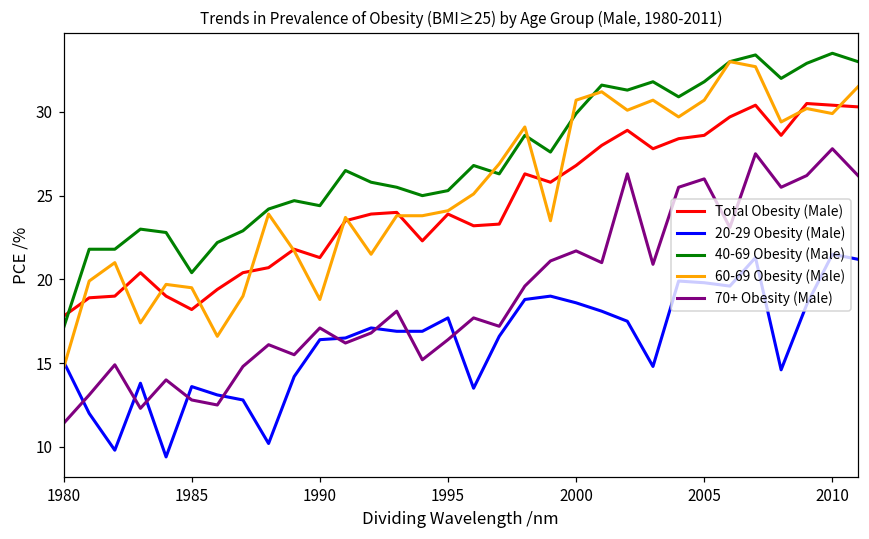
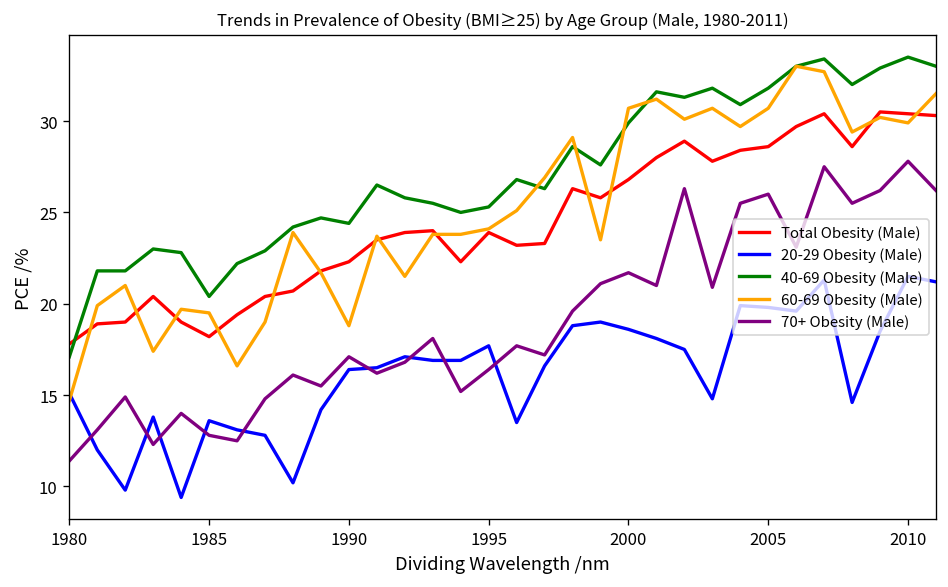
  {
    "Total Obesity (Male)": {
      "1980": 17.8,
      "1985": 18.2,
-     "1990": 21.3,
+     "1990": 22.3,
      "1995": 23.9,
      "2000": 26.8,
      "2005": 28.6,
      "2010": 30.4
    },
    "20-29 Obesity (Male)": {
      "1980": 15.1,
      "1985": 13.6,
      "1990": 16.4,
      "1995": 17.7,
      "2000": 18.6
    },
    "40-69 Obesity (Male)": {
      "1980": 17.1,
      "1985": 20.4,
      "1990": 24.4,
      "1995": 25.3,
      "2000": 29.9,
      "2005": 31.8,
      "2010": 33.5
    },
    "60-69 Obesity (Male)": {
      "1980": 14.7,
      "1985": 19.5,
      "1990": 18.8,
      "1995": 24.1,
      "2000": 30.7,
      "2005": 30.7,
      "2010": 29.9
    },
    "70+ Obesity (Male)": {
      "1980": 11.4,
      "1985": 12.8,
      "1990": 17.1,
      "1995": 16.4,
      "2000": 21.7,
      "2005": 26.0,
      "2010": 27.8
    }
  }
